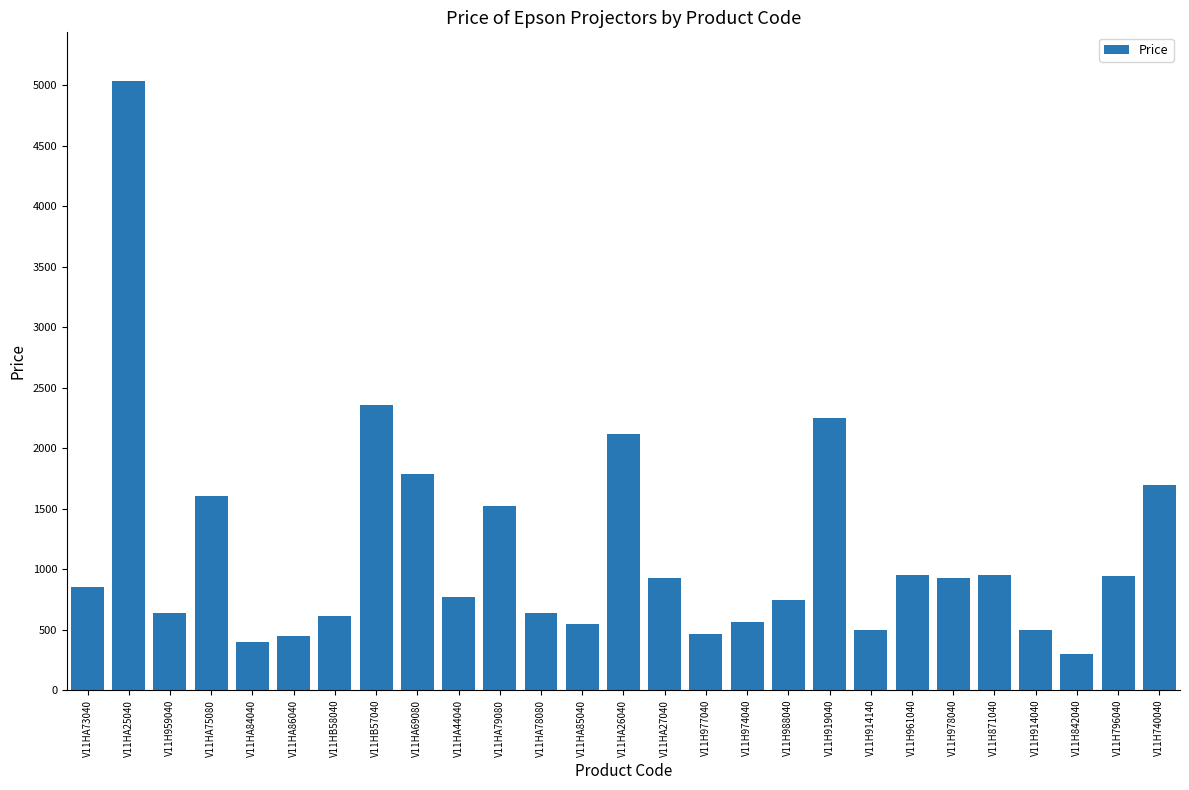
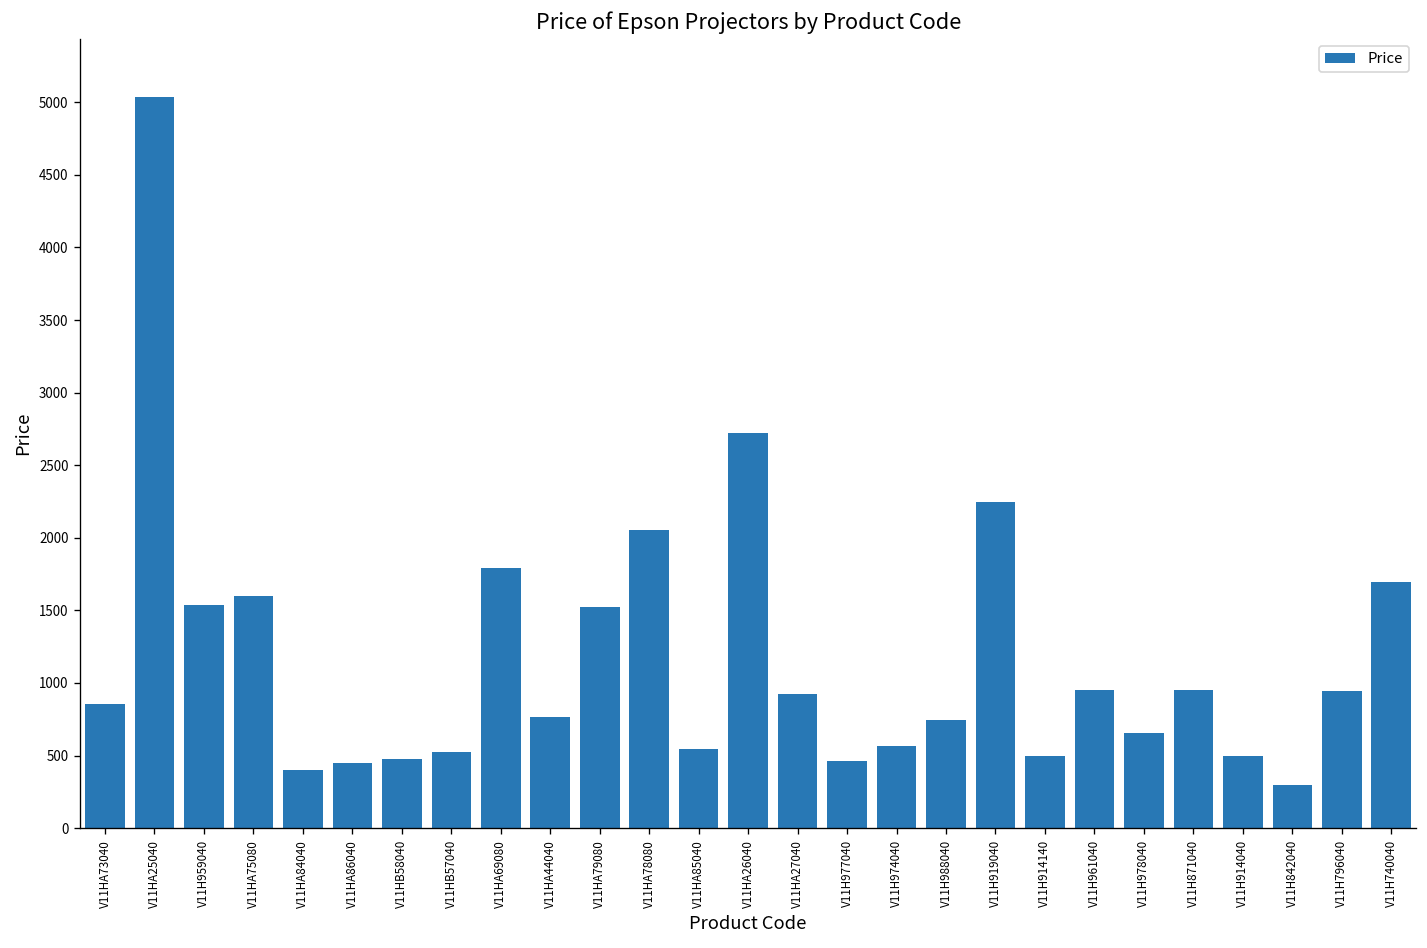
  {
    "V11HA73040": 850,
    "V11HA25040": 5030,
-   "V11H959040": 640,
+   "V11H959040": 1530,
    "V11HA75080": 1600,
    "V11HA84040": 400,
    "V11HA86040": 450,
-   "V11HB58040": 610,
-   "V11HB57040": 2360,
+   "V11HB58040": 480,
+   "V11HB57040": 520,
    "V11HA69080": 1790,
    "V11HA44040": 770,
    "V11HA79080": 1520,
-   "V11HA78080": 640,
+   "V11HA78080": 2060,
    "V11HA85040": 550,
-   "V11HA26040": 2120,
+   "V11HA26040": 2720,
    "V11HA27040": 930,
    "V11H977040": 460,
    "V11H974040": 570,
    "V11H988040": 750,
    "V11H919040": 2250,
    "V11H914140": 500,
    "V11H961040": 950,
-   "V11H978040": 930,
+   "V11H978040": 650,
    "V11H871040": 950,
    "V11H914040": 500,
    "V11H842040": 300,
    "V11H796040": 950,
    "V11H740040": 1700
  }
